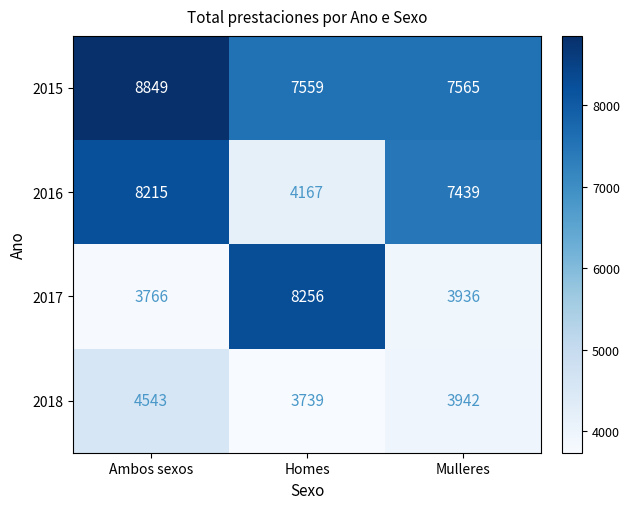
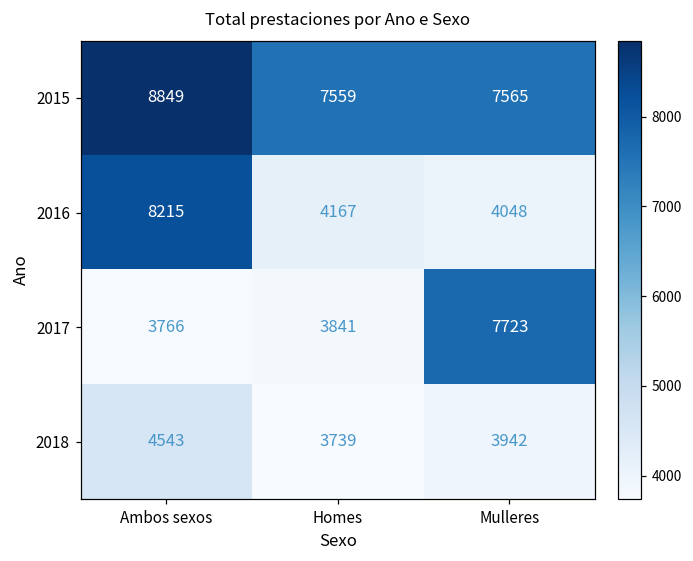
  {
    "2015": {
      "Ambos sexos": 8849,
      "Homes": 7559,
      "Mulleres": 7565
    },
    "2016": {
      "Ambos sexos": 8215,
      "Homes": 4167,
-     "Mulleres": 7439
+     "Mulleres": 4048
    },
    "2017": {
      "Ambos sexos": 3766,
-     "Homes": 8256,
-     "Mulleres": 3936
+     "Homes": 3841,
+     "Mulleres": 7723
    },
    "2018": {
      "Ambos sexos": 4543,
      "Homes": 3739,
      "Mulleres": 3942
    }
  }
